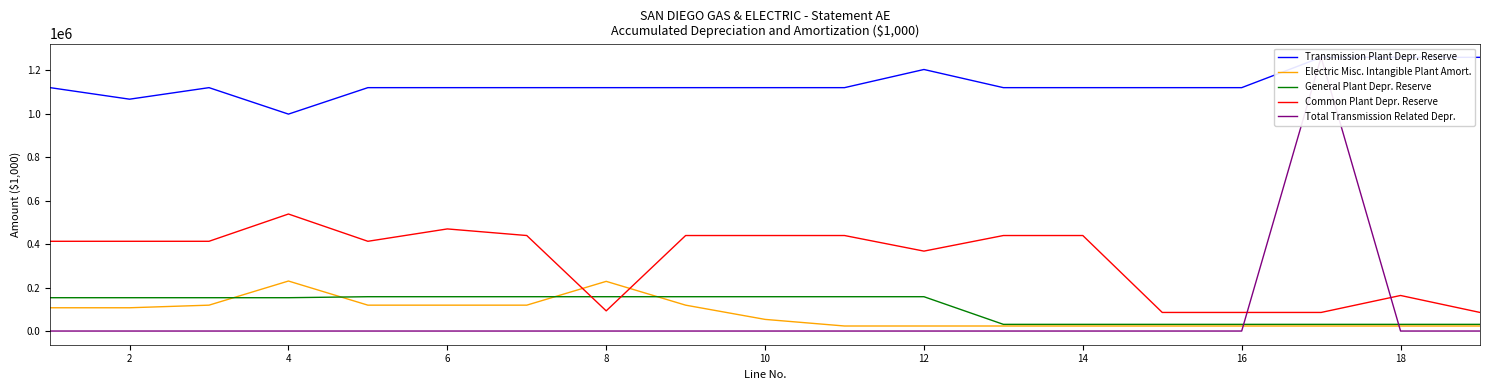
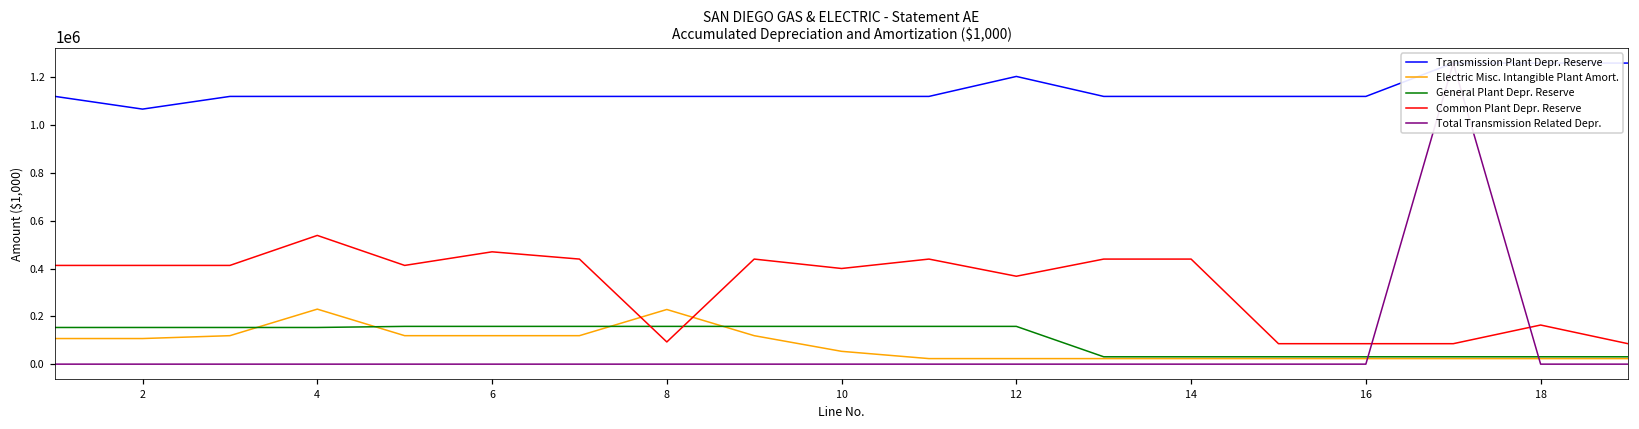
  {
    "Transmission Plant Depr. Reserve": {
      "2": 1070000,
-     "4": 1000000,
+     "4": 1120000,
      "6": 1120000,
      "8": 1120000,
      "10": 1120000,
      "12": 1200000,
      "14": 1120000,
      "16": 1120000
    },
    "Electric Misc. Intangible Plant Amort.": {
      "2": 110000,
      "4": 230000,
      "6": 120000,
      "8": 230000,
      "10": 50000,
      "12": 20000
    },
    "General Plant Depr. Reserve": {
      "2": 150000,
      "4": 150000,
      "6": 160000,
      "8": 160000,
      "10": 160000,
      "12": 160000
    },
    "Common Plant Depr. Reserve": {
      "2": 410000,
      "4": 540000,
      "6": 470000,
      "8": 90000,
-     "10": 440000,
+     "10": 400000,
      "12": 370000,
      "14": 440000,
      "16": 90000,
      "18": 160000
    },
    "Total Transmission Related Depr.": {
      "2": 0,
      "4": 0,
      "6": 0,
      "8": 0,
      "10": 0,
      "12": 0,
      "14": 0,
      "16": 0,
      "18": 0
    }
  }
